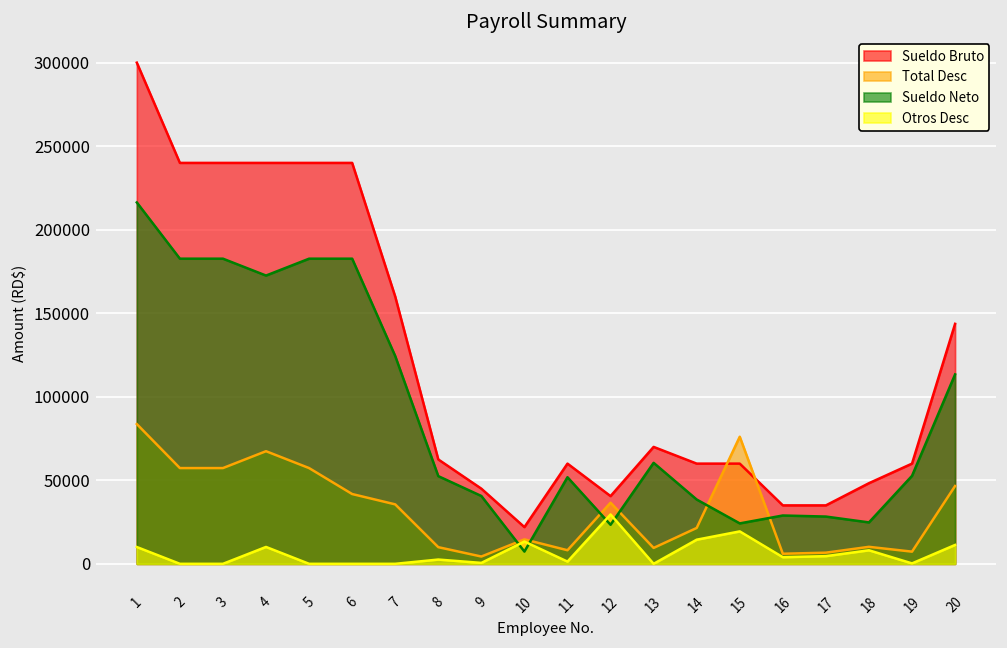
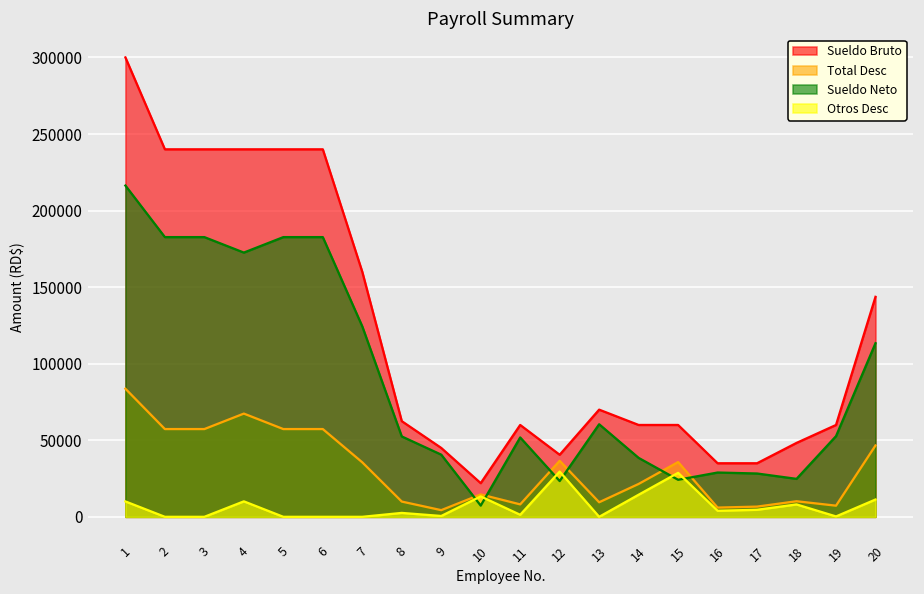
  {
    "Sueldo Bruto": {
      "1": 300000,
      "2": 240000,
      "3": 240000,
      "4": 240000,
      "5": 240000,
      "6": 240000,
      "7": 160000,
      "8": 63000,
      "9": 45000,
      "10": 22000,
      "11": 60000,
      "12": 41000,
      "13": 70000,
      "14": 60000,
      "15": 60000,
      "16": 35000,
      "17": 35000,
      "18": 48000,
      "19": 60000,
      "20": 144000
    },
    "Total Desc": {
      "1": 84000,
      "2": 57000,
      "3": 57000,
      "4": 67000,
      "5": 57000,
-     "6": 42000,
+     "6": 57000,
      "7": 36000,
      "8": 10000,
      "9": 4000,
      "11": 8000,
      "12": 37000,
      "13": 10000,
      "14": 21000,
-     "15": 76000,
+     "15": 36000,
      "16": 6000,
      "17": 7000,
      "18": 10000,
      "19": 7000,
      "20": 47000
    },
    "Sueldo Neto": {
      "1": 216000,
      "2": 183000,
      "3": 183000,
      "4": 173000,
      "5": 183000,
      "6": 183000,
      "7": 124000,
      "8": 53000,
      "9": 41000,
      "10": 7000,
      "11": 52000,
      "12": 23000,
      "13": 60000,
      "14": 39000,
      "15": 24000,
      "16": 29000,
      "17": 28000,
      "18": 25000,
      "19": 53000,
      "20": 113000
    },
    "Otros Desc": {
      "1": 10000,
      "2": 0,
      "3": 0,
      "4": 10000,
      "5": 0,
      "6": 0,
      "7": 0,
      "8": 3000,
      "9": 1000,
      "11": 1000,
      "12": 30000,
      "13": 0,
      "14": 14000,
-     "15": 19000,
+     "15": 29000,
      "16": 4000,
      "17": 5000,
      "18": 8000,
      "19": 0,
      "20": 11000
    }
  }
